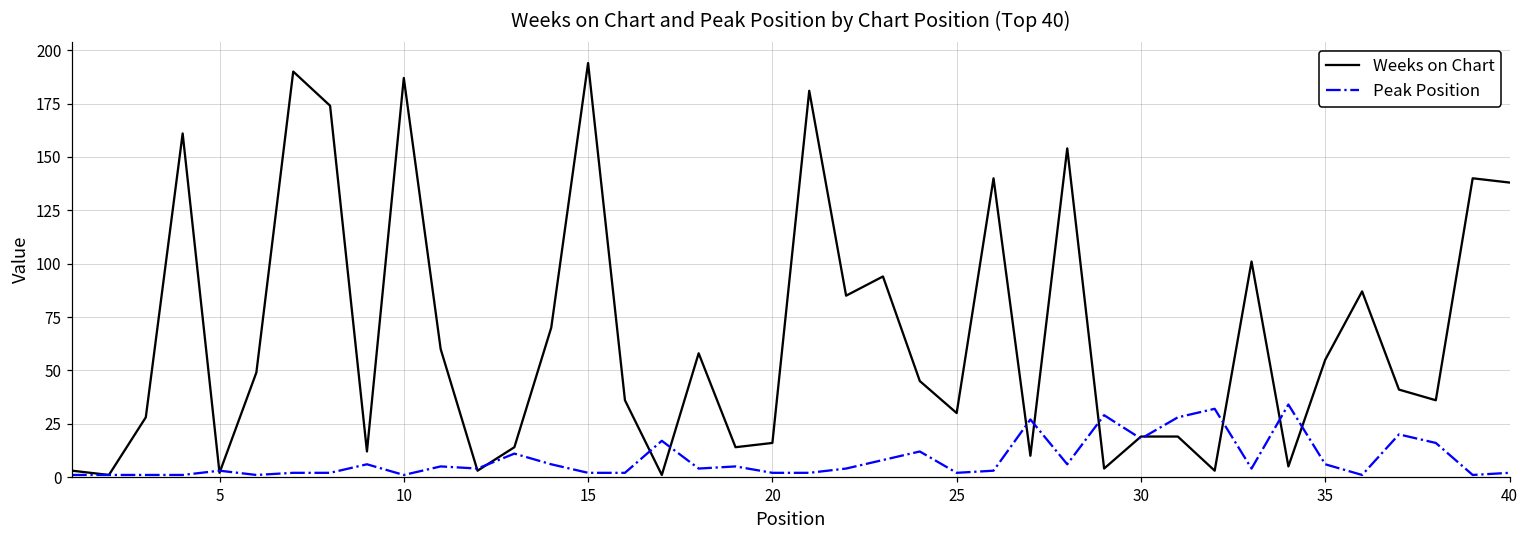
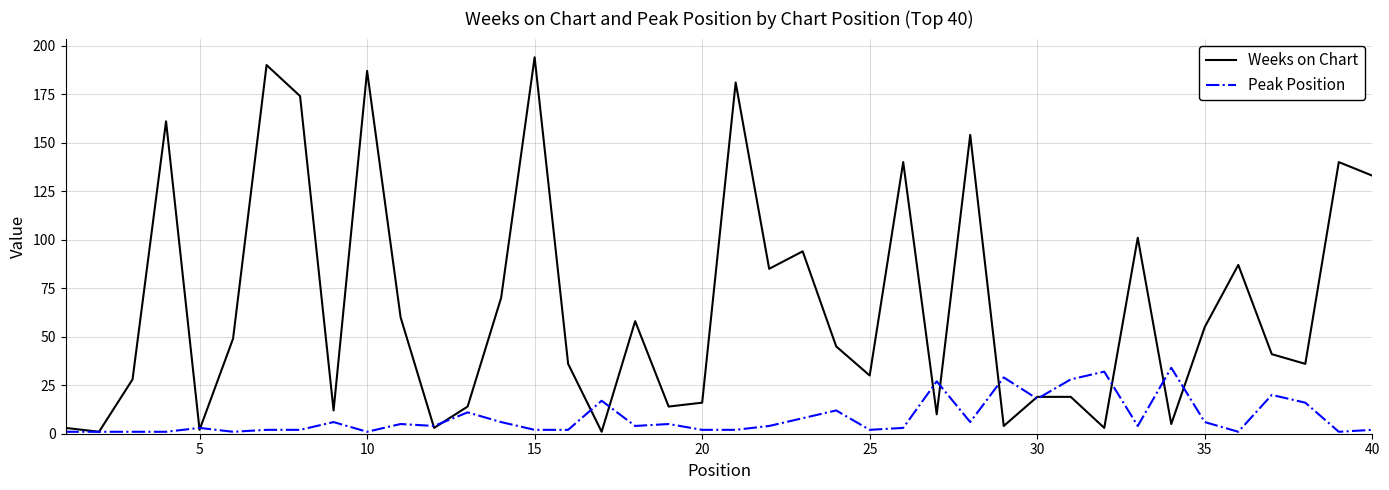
  {
    "Weeks on Chart": {
      "10": 187,
      "15": 194,
      "20": 16,
      "25": 30,
      "35": 55,
-     "40": 138
+     "40": 133
    },
    "Peak Position": {
      "10": 1,
      "15": 2,
      "20": 2,
      "25": 2,
      "35": 6,
      "40": 2
    }
  }
